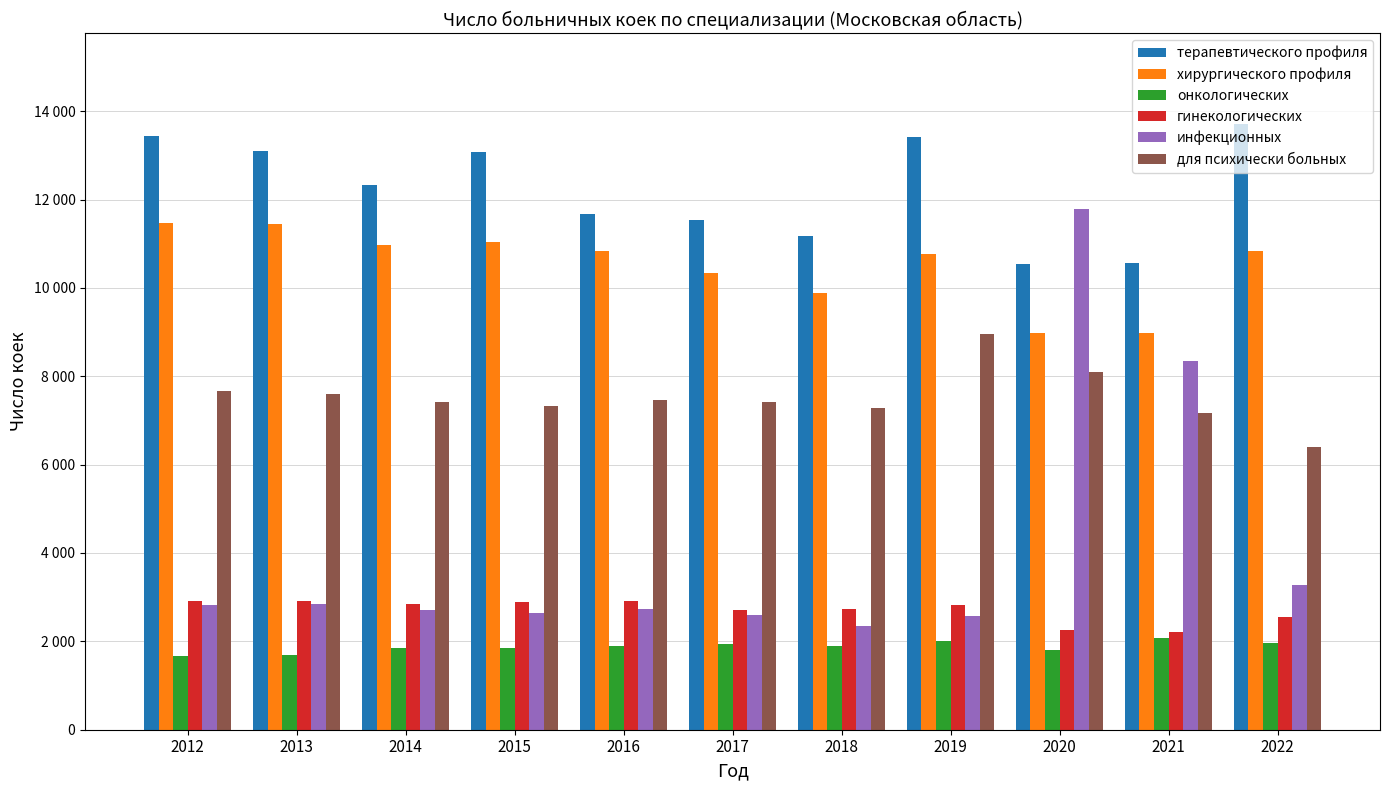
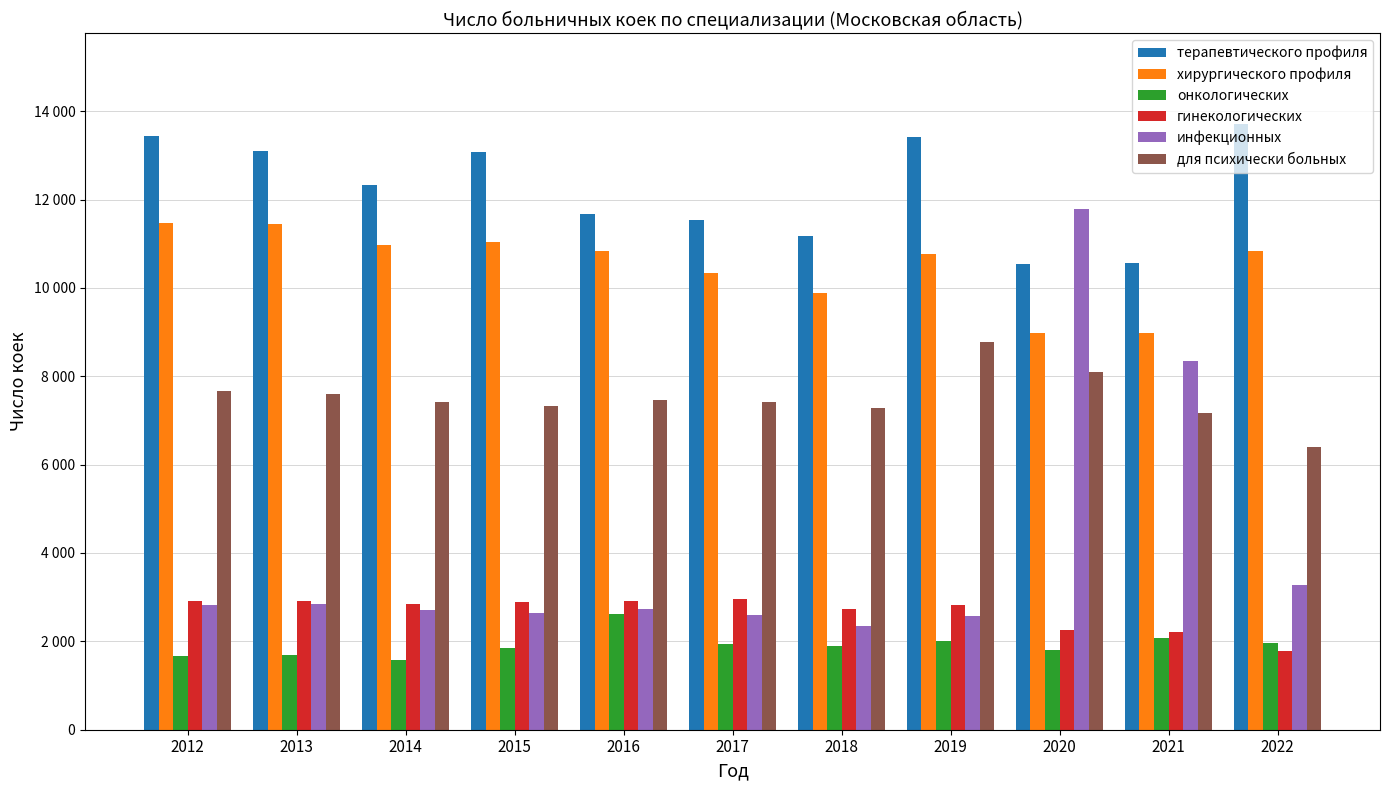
  {
    "терапевтического профиля": {
      "2012": 13400,
      "2013": 13100,
      "2014": 12300,
      "2015": 13100,
      "2016": 11700,
      "2017": 11500,
      "2018": 11200,
      "2019": 13400,
      "2020": 10500,
      "2021": 10600
    },
    "хирургического профиля": {
      "2012": 11500,
      "2013": 11400,
      "2014": 11000,
      "2015": 11000,
      "2016": 10800,
      "2017": 10300,
      "2018": 9900,
      "2019": 10800,
      "2020": 9000,
      "2021": 9000,
      "2022": 10800
    },
    "онкологических": {
      "2012": 1700,
      "2013": 1700,
-     "2014": 1900,
+     "2014": 1600,
      "2015": 1800,
-     "2016": 1900,
+     "2016": 2600,
      "2017": 1900,
      "2018": 1900,
      "2019": 2000,
      "2020": 1800,
      "2021": 2100,
      "2022": 2000
    },
    "гинекологических": {
      "2012": 2900,
      "2013": 2900,
      "2014": 2800,
      "2015": 2900,
      "2016": 2900,
-     "2017": 2700,
+     "2017": 3000,
      "2018": 2700,
      "2019": 2800,
      "2020": 2300,
      "2021": 2200,
-     "2022": 2500
+     "2022": 1800
    },
    "инфекционных": {
      "2012": 2800,
      "2013": 2800,
      "2014": 2700,
      "2015": 2600,
      "2016": 2700,
      "2017": 2600,
      "2018": 2300,
      "2019": 2600,
      "2020": 11800,
      "2021": 8300,
      "2022": 3300
    },
    "для психически больных": {
      "2012": 7700,
      "2013": 7600,
      "2014": 7400,
      "2015": 7300,
      "2016": 7500,
      "2017": 7400,
      "2018": 7300,
-     "2019": 9000,
+     "2019": 8800,
      "2020": 8100,
      "2021": 7200,
      "2022": 6400
    }
  }
